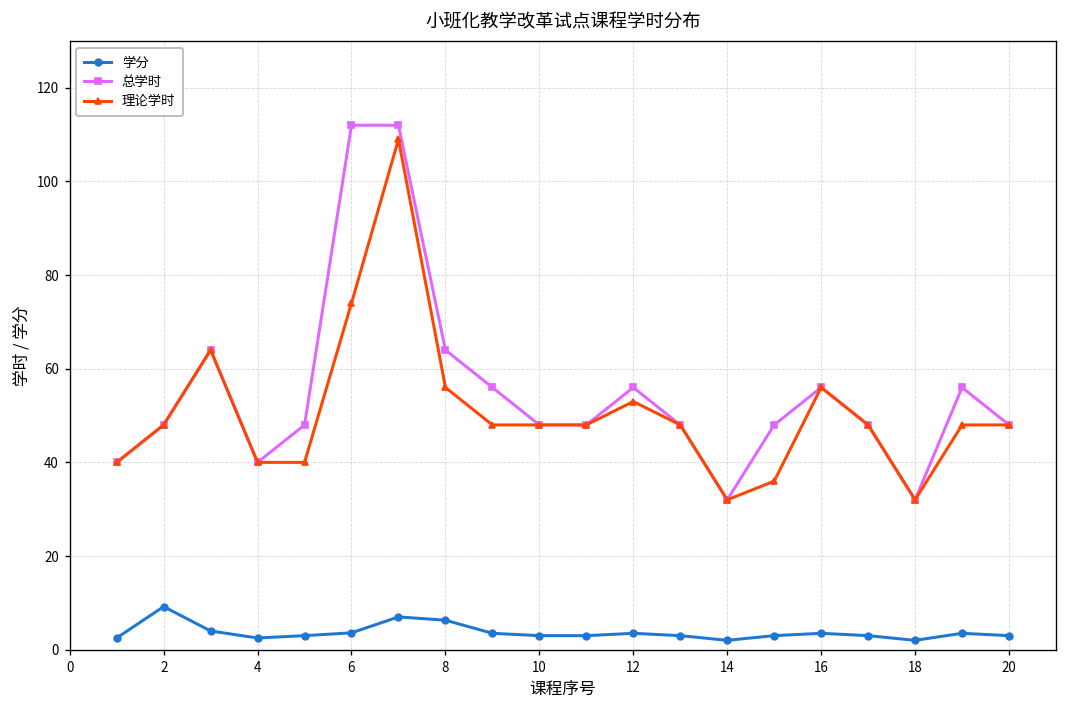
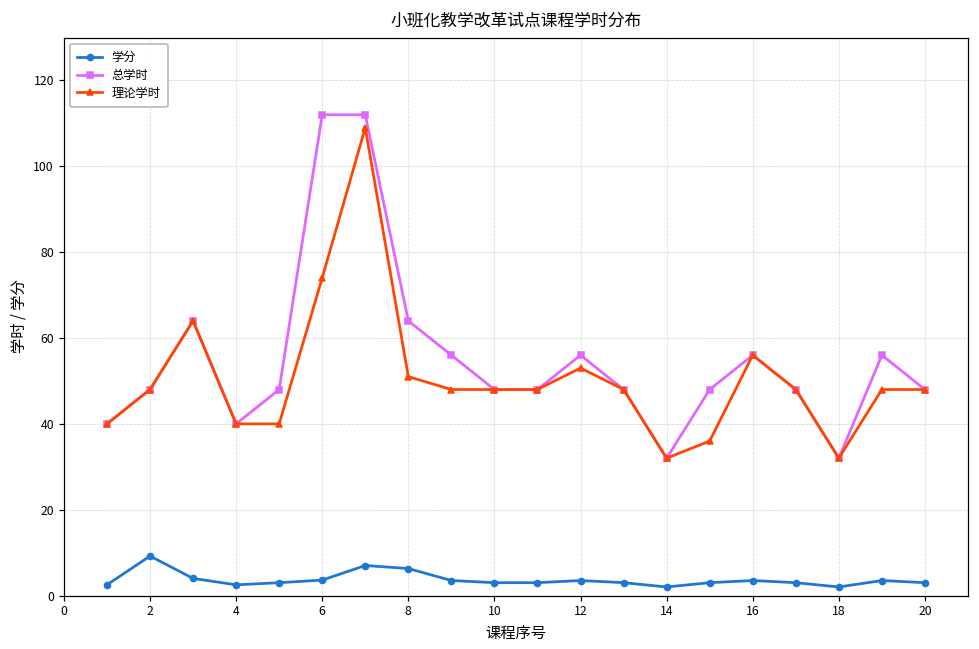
  {
    "学分": {
      "2": 9,
      "4": 3,
      "6": 4,
      "8": 6,
      "10": 3,
      "12": 4,
      "14": 2,
      "16": 4,
      "18": 2,
      "20": 3
    },
    "总学时": {
      "6": 112,
      "8": 64,
      "12": 56
    },
    "理论学时": {
      "6": 74,
-     "8": 56,
+     "8": 51,
      "12": 53
    }
  }
